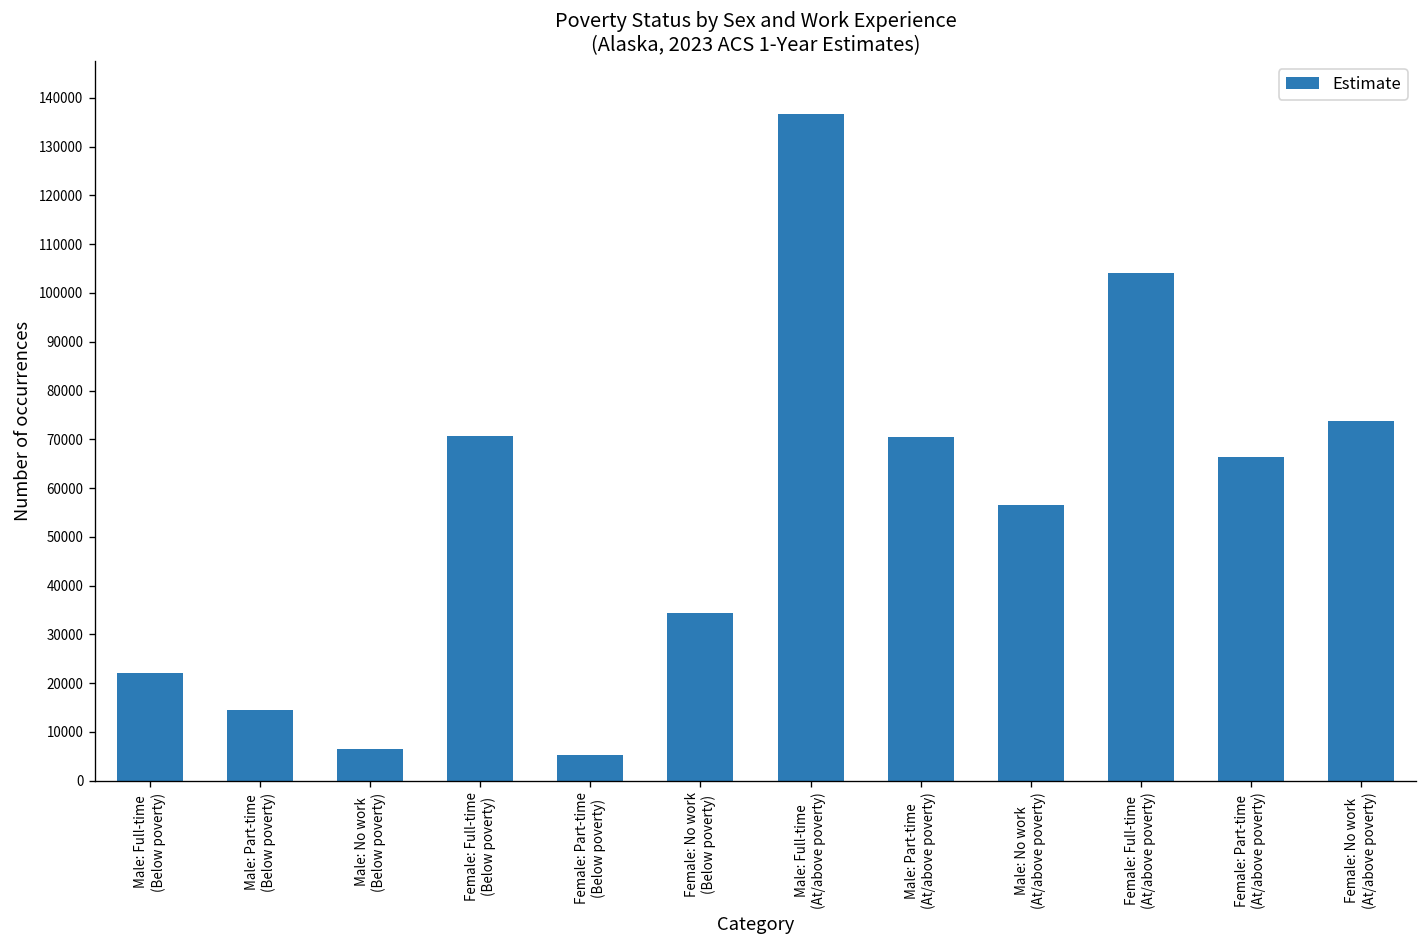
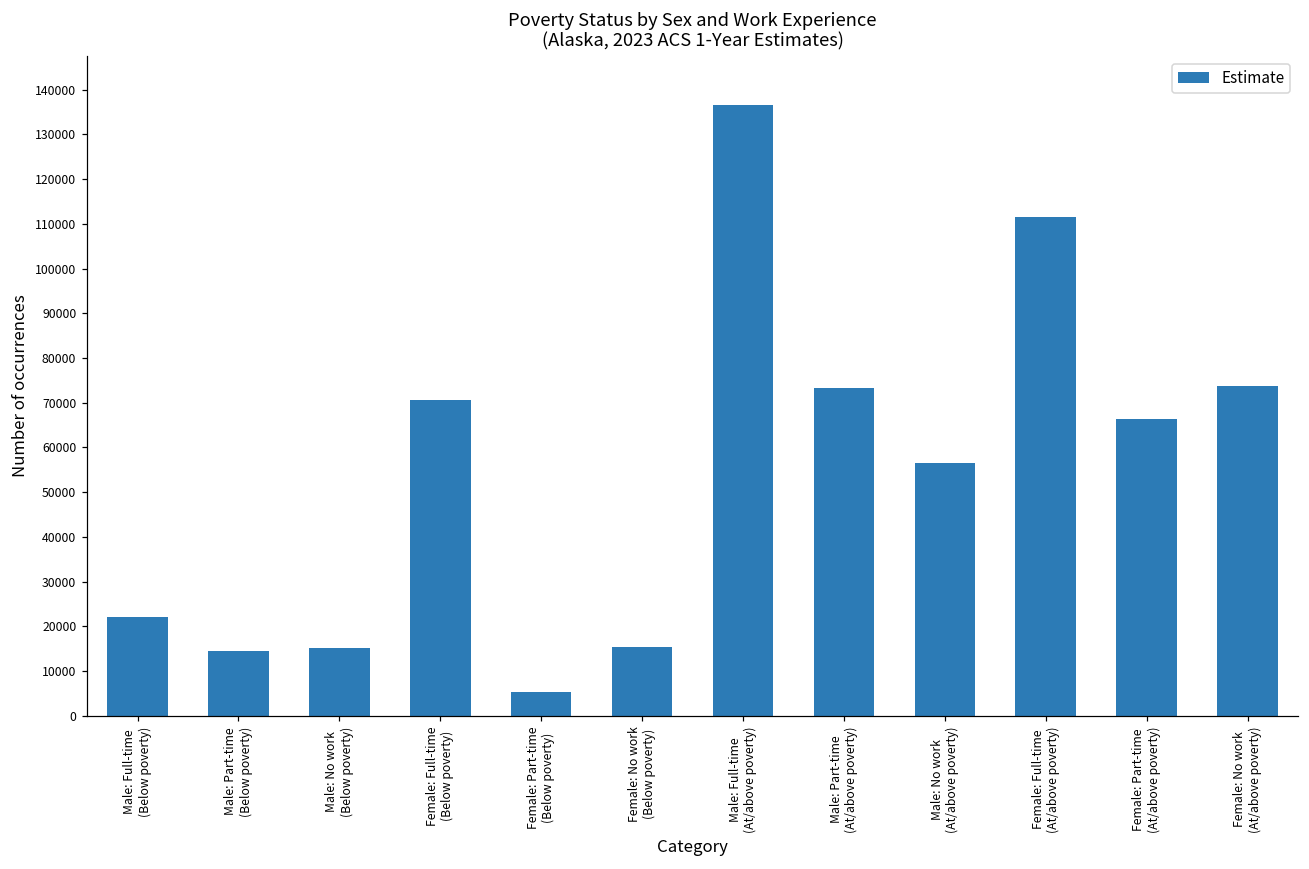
  {
    "Male: Full-time (Below poverty)": 22000,
    "Male: Part-time (Below poverty)": 14000,
-   "Male: No work (Below poverty)": 6000,
+   "Male: No work (Below poverty)": 15000,
    "Female: Full-time (Below poverty)": 71000,
    "Female: Part-time (Below poverty)": 5000,
-   "Female: No work (Below poverty)": 34000,
+   "Female: No work (Below poverty)": 15000,
    "Male: Full-time (At/above poverty)": 137000,
-   "Male: Part-time (At/above poverty)": 70000,
+   "Male: Part-time (At/above poverty)": 73000,
    "Male: No work (At/above poverty)": 57000,
-   "Female: Full-time (At/above poverty)": 104000,
+   "Female: Full-time (At/above poverty)": 111000,
    "Female: Part-time (At/above poverty)": 66000,
    "Female: No work (At/above poverty)": 74000
  }
